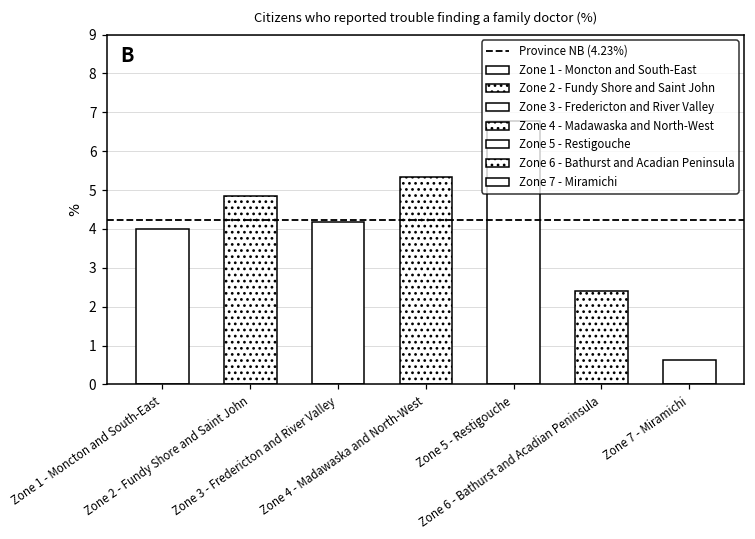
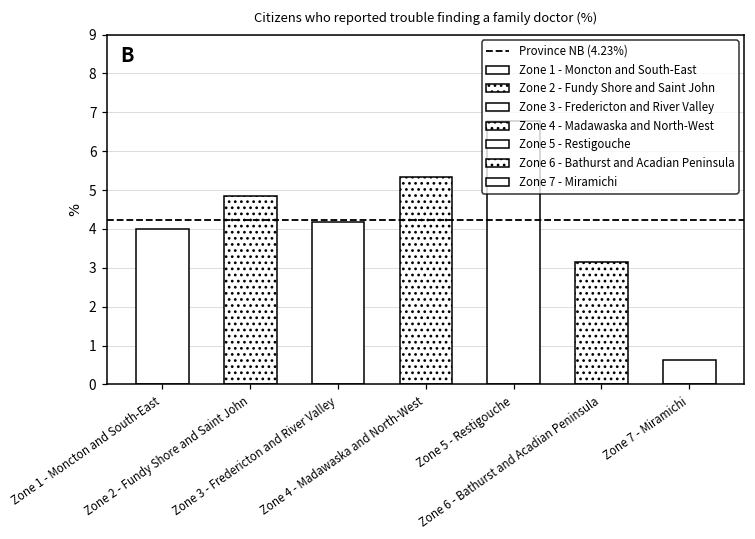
  {
    "Zone 1 - Moncton and South-East": 4.0,
    "Zone 2 - Fundy Shore and Saint John": 4.8,
    "Zone 3 - Fredericton and River Valley": 4.2,
    "Zone 4 - Madawaska and North-West": 5.3,
-   "Zone 6 - Bathurst and Acadian Peninsula": 2.4,
+   "Zone 6 - Bathurst and Acadian Peninsula": 3.2,
    "Zone 7 - Miramichi": 0.6
  }
